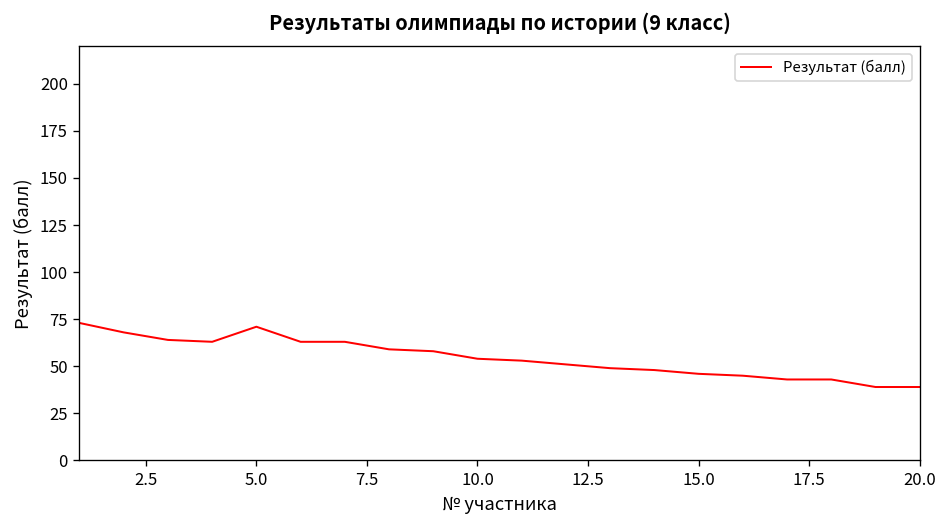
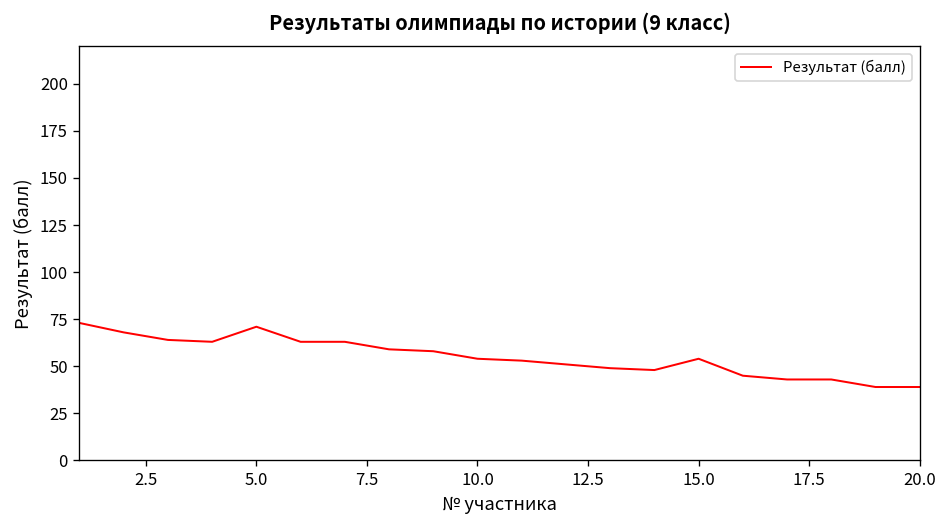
  {
    "5.0": 71,
    "10.0": 54,
-   "15.0": 46,
+   "15.0": 54,
    "20.0": 39
  }
